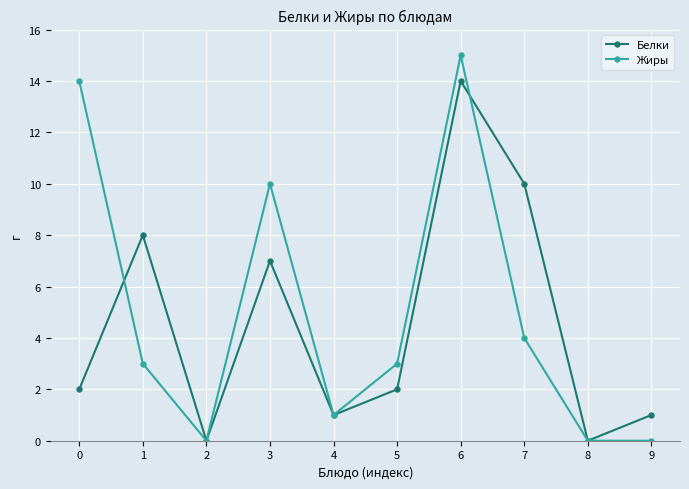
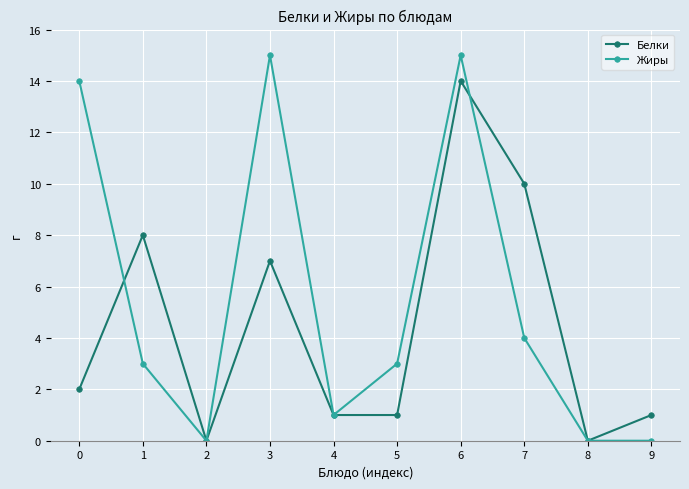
  {
    "Белки": {
      "0": 2,
      "1": 8,
      "3": 7,
-     "5": 2,
+     "5": 1,
      "6": 14,
      "7": 10,
      "9": 1
    },
    "Жиры": {
      "0": 14,
      "1": 3,
-     "3": 10,
+     "3": 15,
      "5": 3,
      "6": 15,
      "7": 4,
      "9": 0
    }
  }
